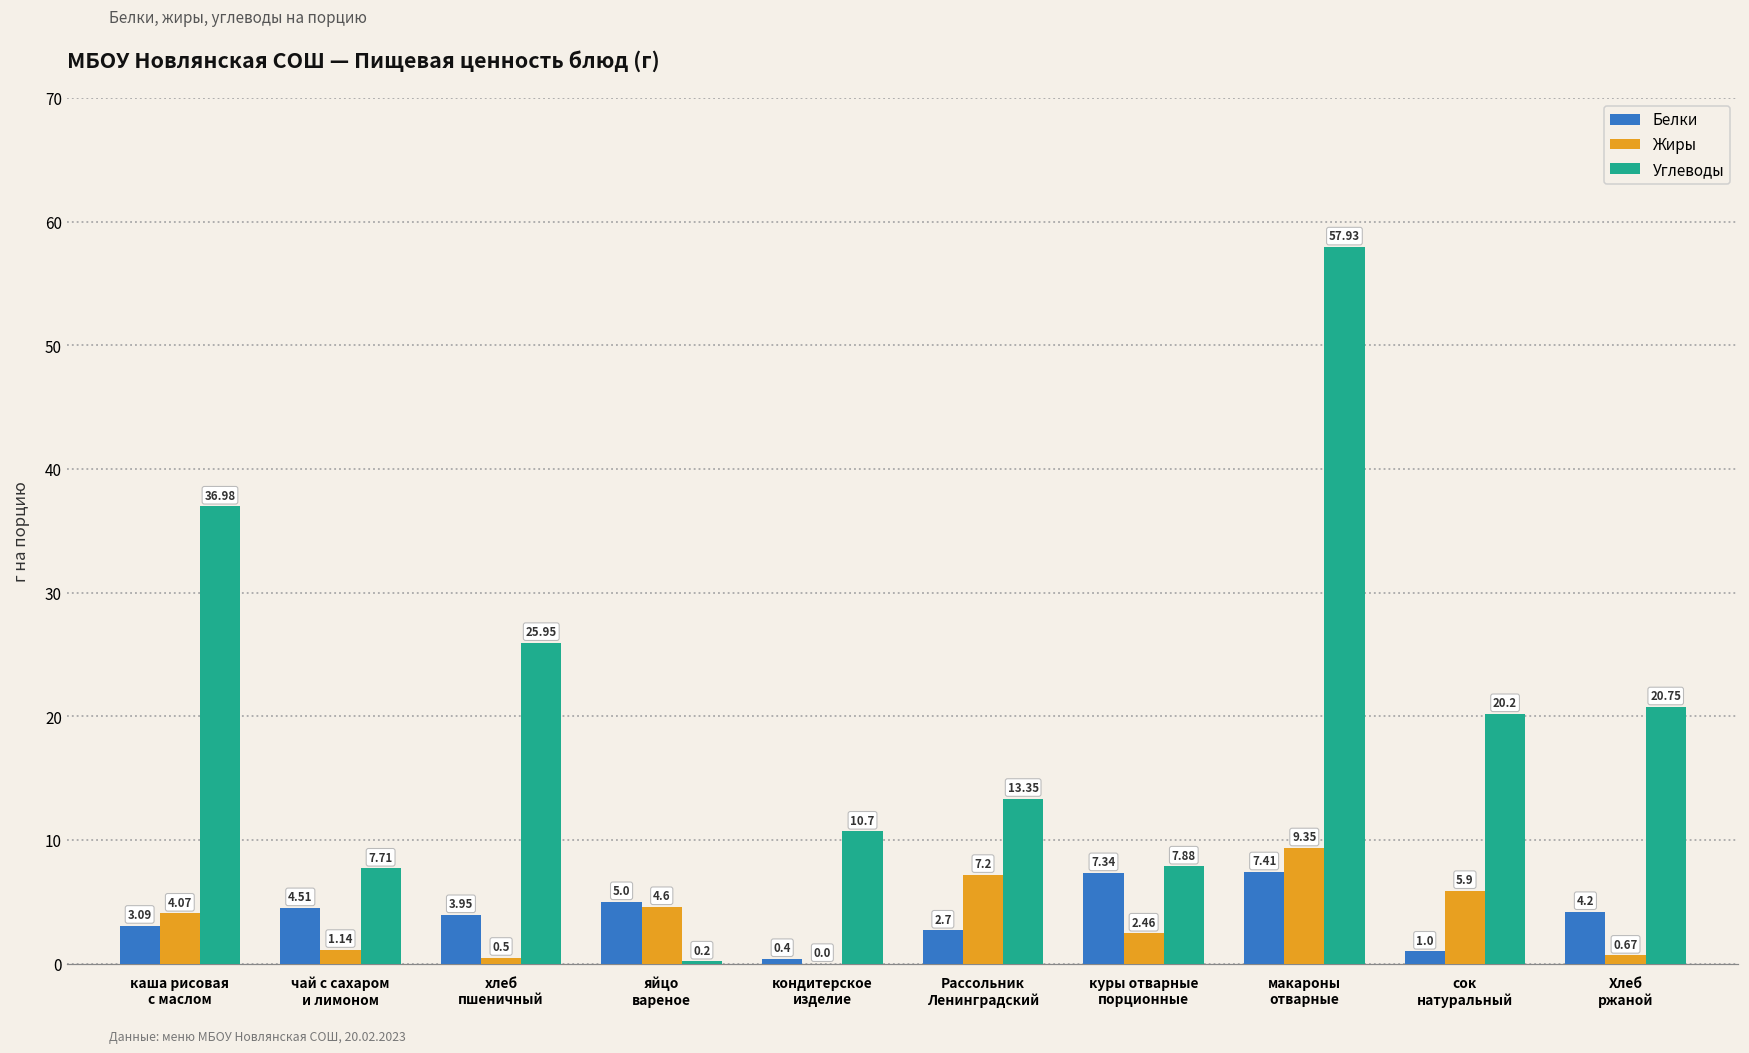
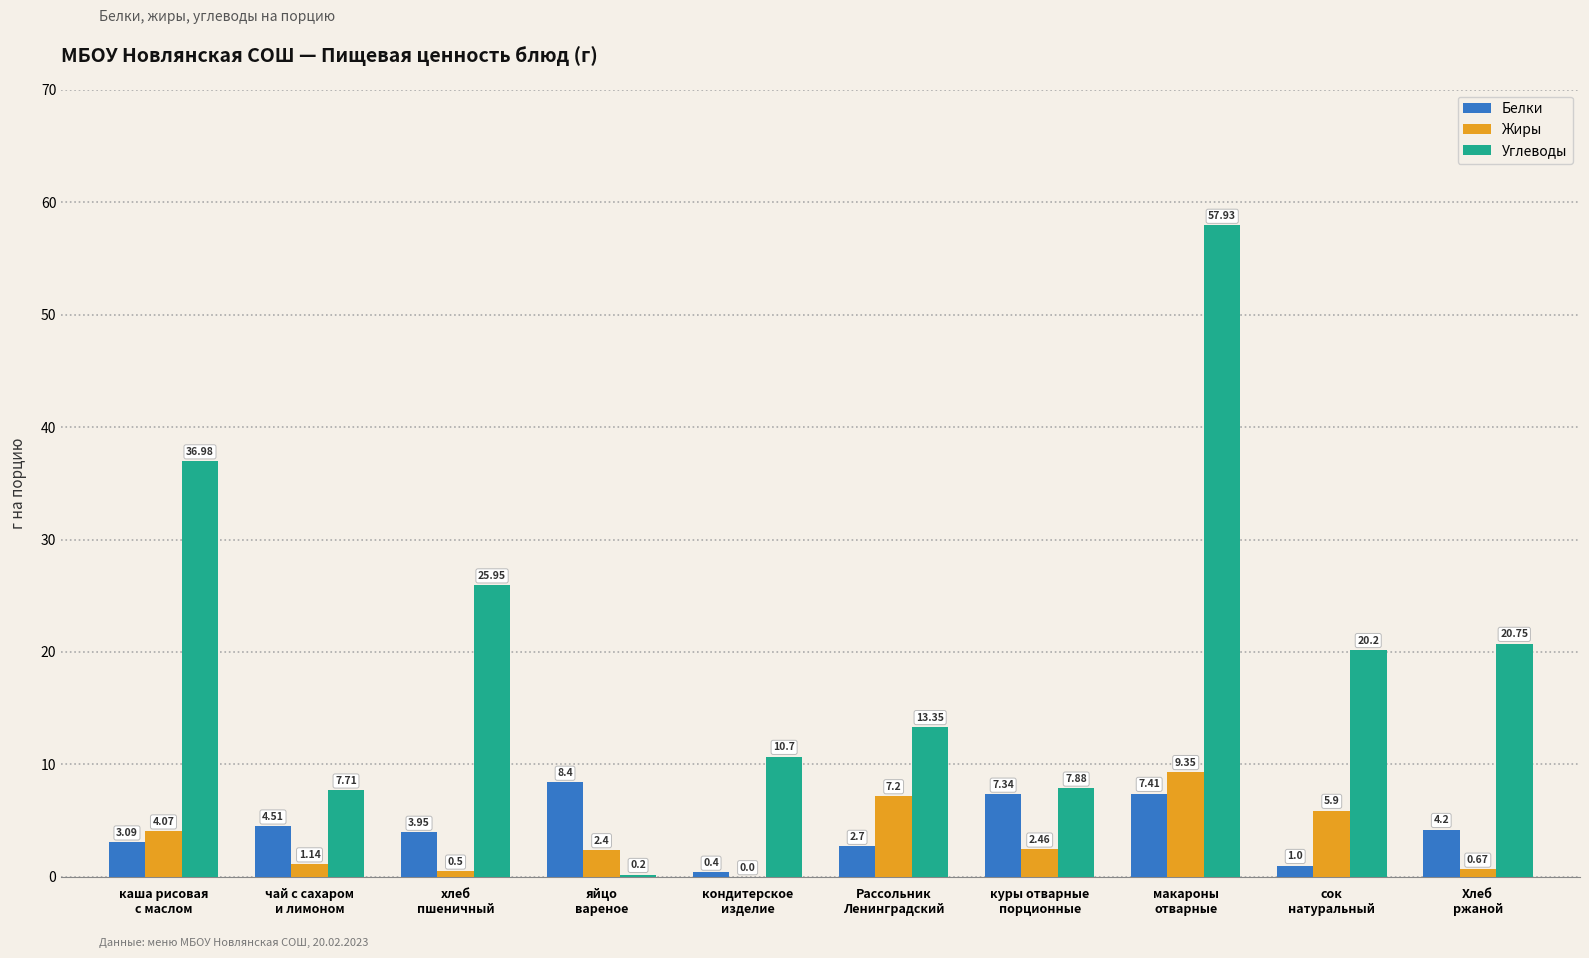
  {
    "Белки": {
-     "яйцо вареное": 5.0
+     "яйцо вареное": 8.4
    },
    "Жиры": {
-     "яйцо вареное": 4.6
+     "яйцо вареное": 2.4
    }
  }
